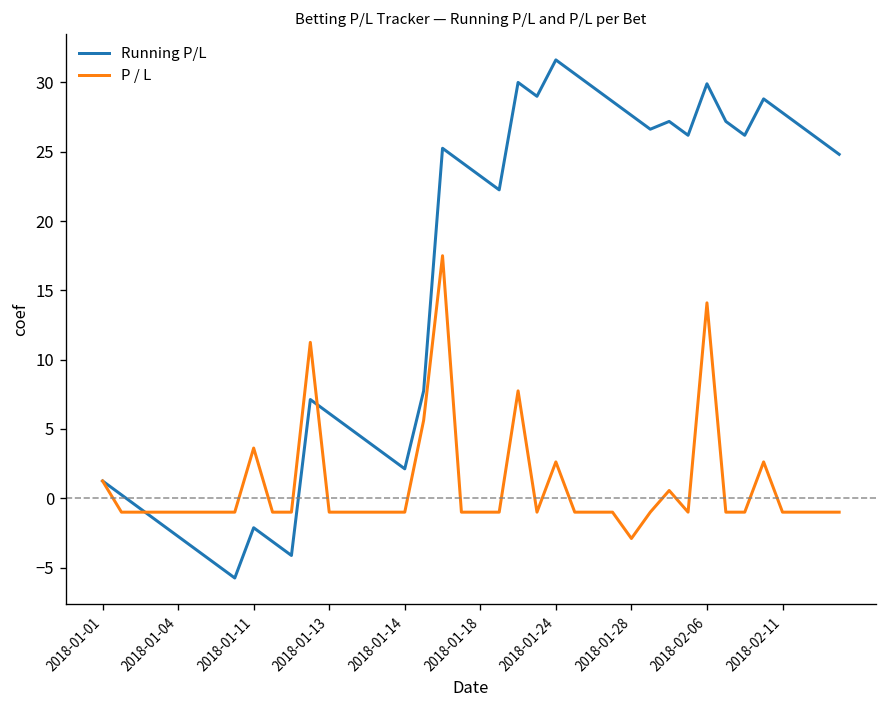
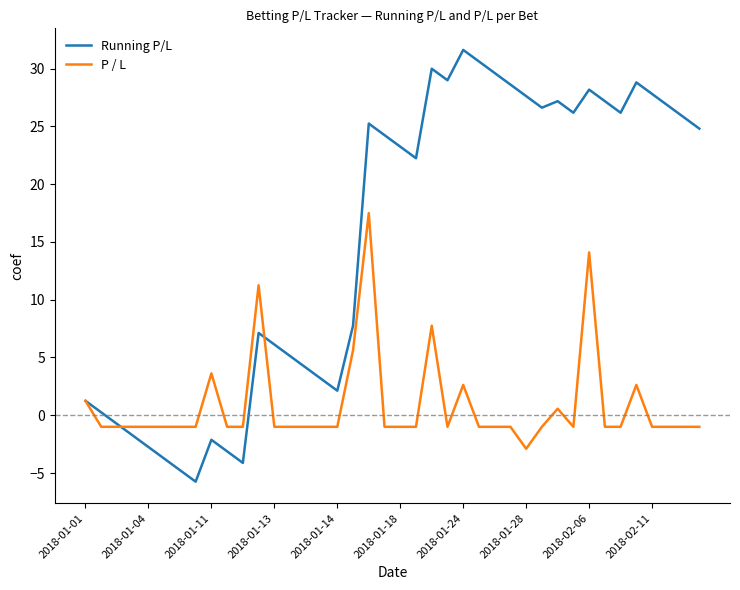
  {
    "Running P/L": {
      "2018-01-24": 31.6,
      "2018-01-28": 27.6,
-     "2018-02-06": 29.9
+     "2018-02-06": 28.2
    },
    "P / L": {
      "2018-01-24": 2.6,
      "2018-01-28": -2.9,
      "2018-02-06": 14.1
    }
  }
